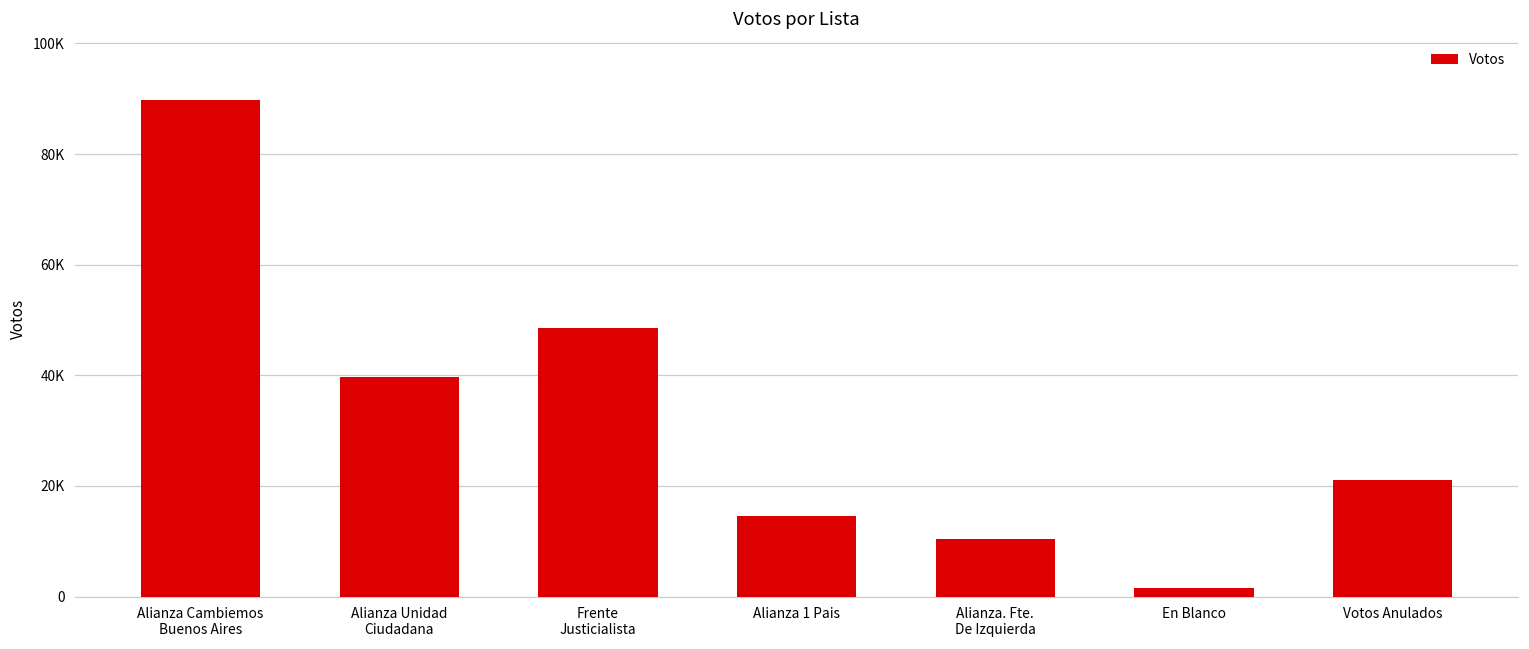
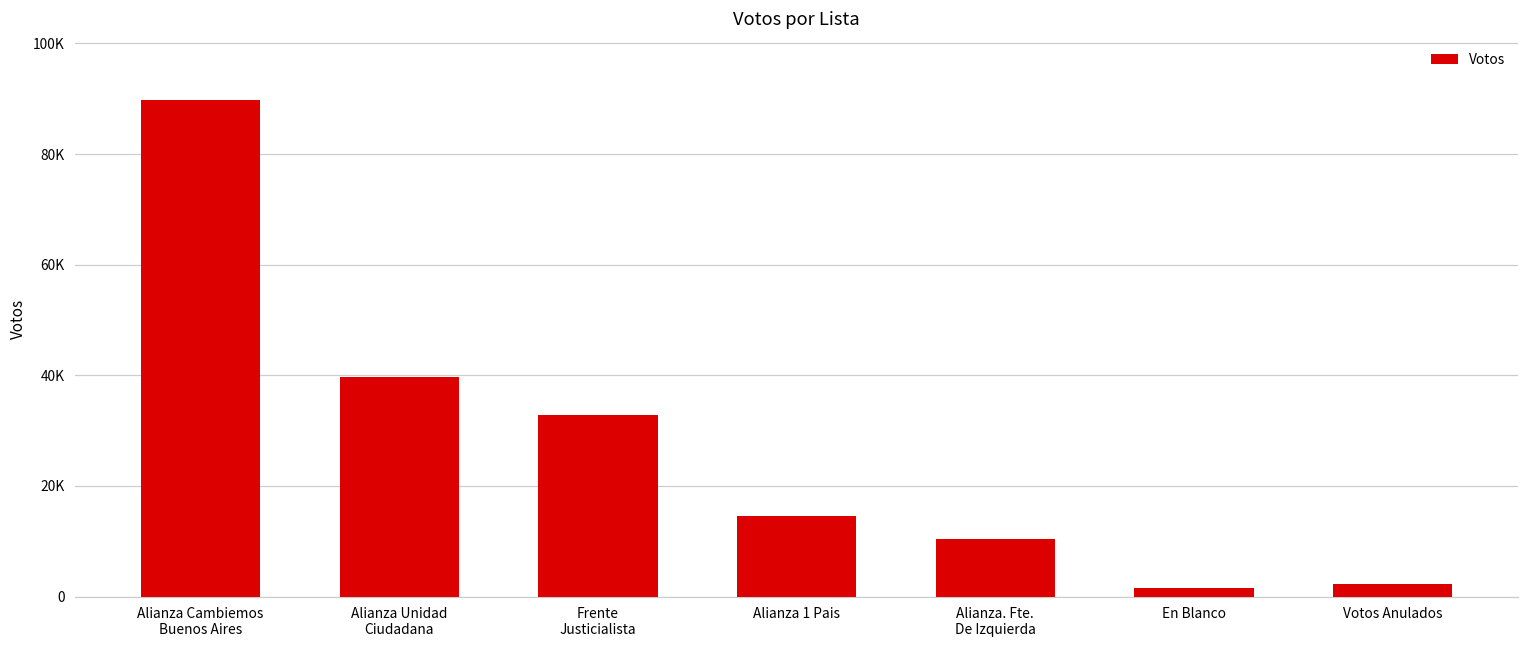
  {
    "Alianza Cambiemos Buenos Aires": 90000,
    "Alianza Unidad Ciudadana": 40000,
-   "Frente Justicialista": 48000,
+   "Frente Justicialista": 33000,
    "Alianza 1 Pais": 15000,
    "Alianza. Fte. De Izquierda": 10000,
    "En Blanco": 1000,
-   "Votos Anulados": 21000
+   "Votos Anulados": 2000
  }
